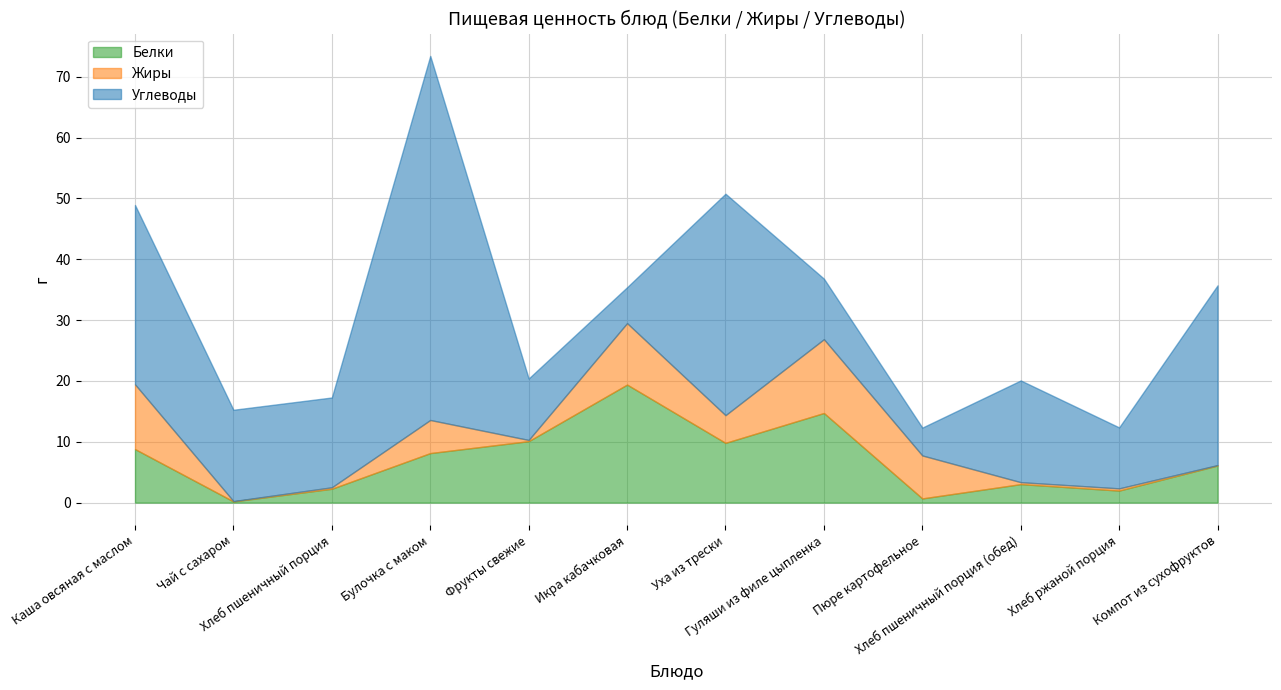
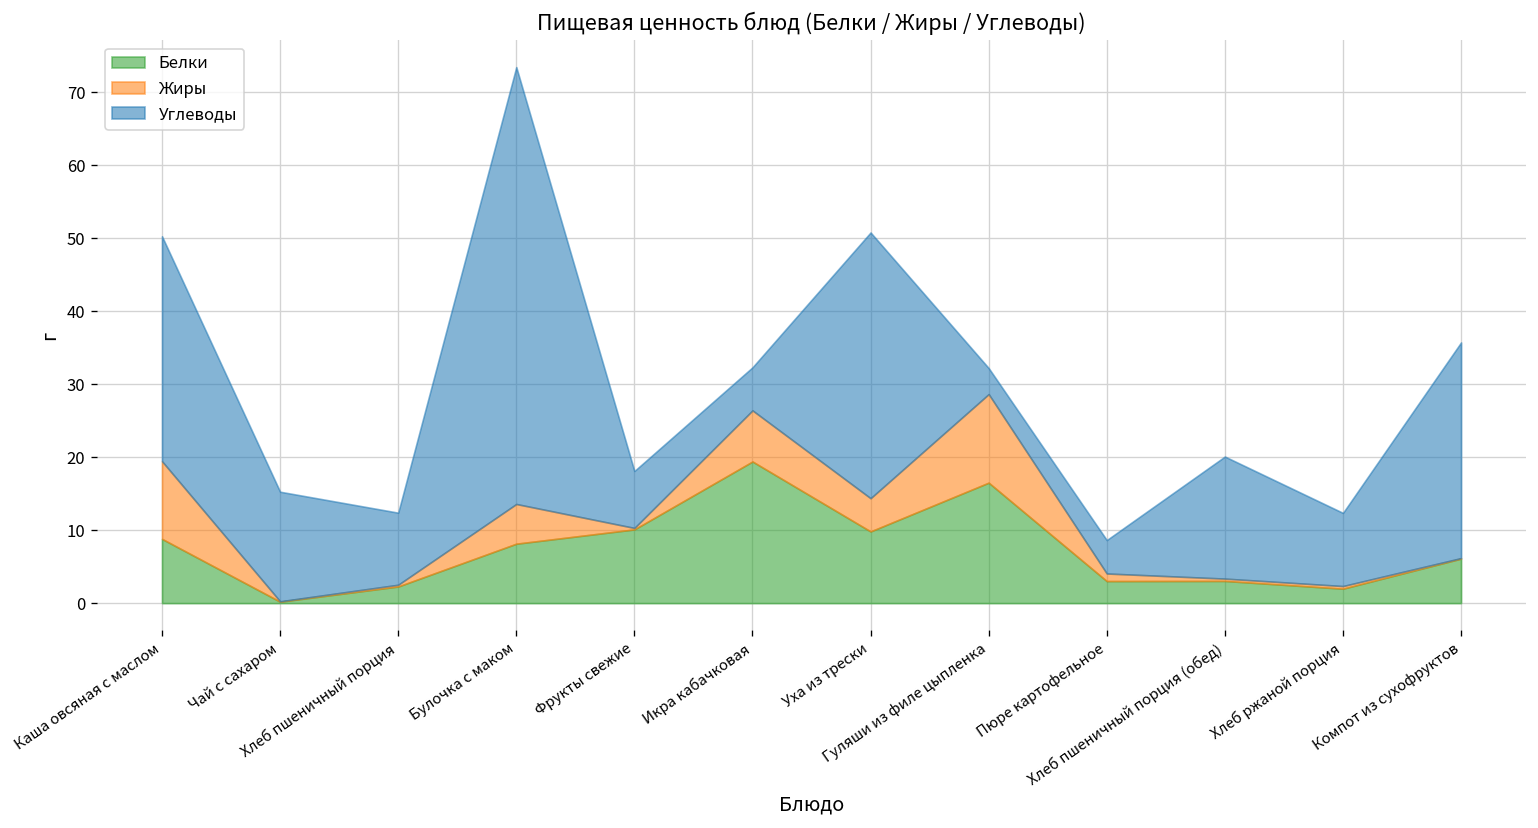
  {
    "Белки": {
      "Каша овсяная с маслом": 9,
      "Булочка с маком": 8,
      "Икра кабачковая": 19,
      "Уха из трески": 10,
-     "Гуляши из филе цыпленка": 15,
-     "Пюре картофельное": 1
+     "Гуляши из филе цыпленка": 17,
+     "Пюре картофельное": 3
    },
    "Жиры": {
      "Каша овсяная с маслом": 11,
      "Булочка с маком": 5,
-     "Икра кабачковая": 10,
+     "Икра кабачковая": 7,
      "Уха из трески": 5,
      "Гуляши из филе цыпленка": 12,
-     "Пюре картофельное": 7
+     "Пюре картофельное": 1
    },
    "Углеводы": {
-     "Каша овсяная с маслом": 29,
+     "Каша овсяная с маслом": 31,
      "Чай с сахаром": 15,
-     "Хлеб пшеничный порция": 15,
+     "Хлеб пшеничный порция": 10,
      "Булочка с маком": 60,
-     "Фрукты свежие": 10,
+     "Фрукты свежие": 8,
      "Икра кабачковая": 6,
      "Уха из трески": 36,
-     "Гуляши из филе цыпленка": 10,
+     "Гуляши из филе цыпленка": 4,
      "Пюре картофельное": 5,
      "Хлеб пшеничный порция (обед)": 17,
      "Хлеб ржаной порция": 10,
      "Компот из сухофруктов": 30
    }
  }
